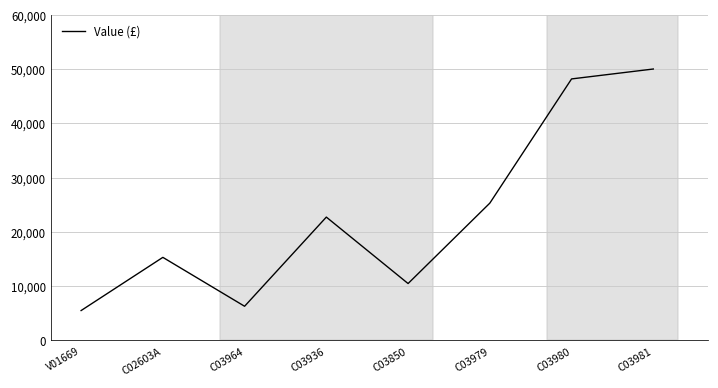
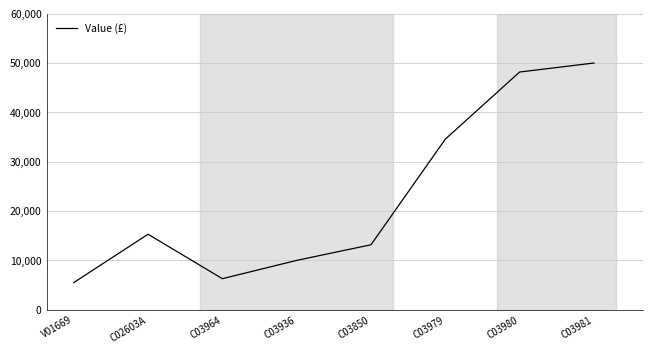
  {
    "V01669": "6,000",
    "C02603A": "15,000",
    "C03964": "6,000",
-   "C03936": "23,000",
-   "C03850": "10,000",
-   "C03979": "25,000",
+   "C03936": "10,000",
+   "C03850": "13,000",
+   "C03979": "35,000",
    "C03980": "48,000",
    "C03981": "50,000"
  }
